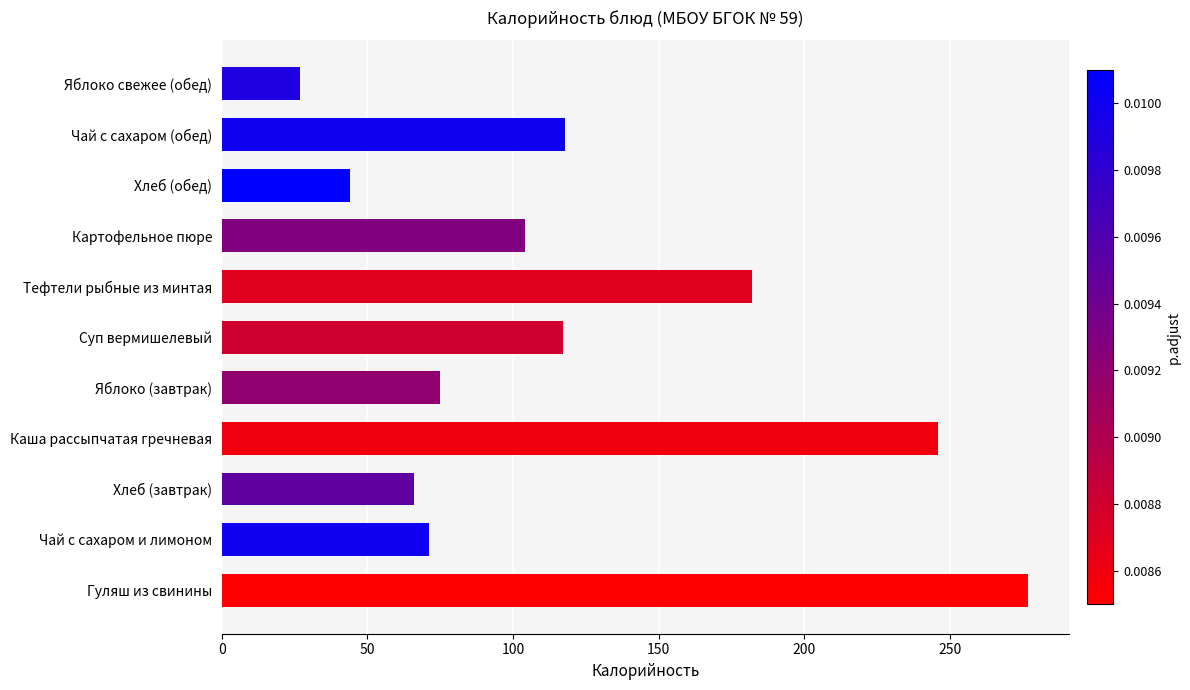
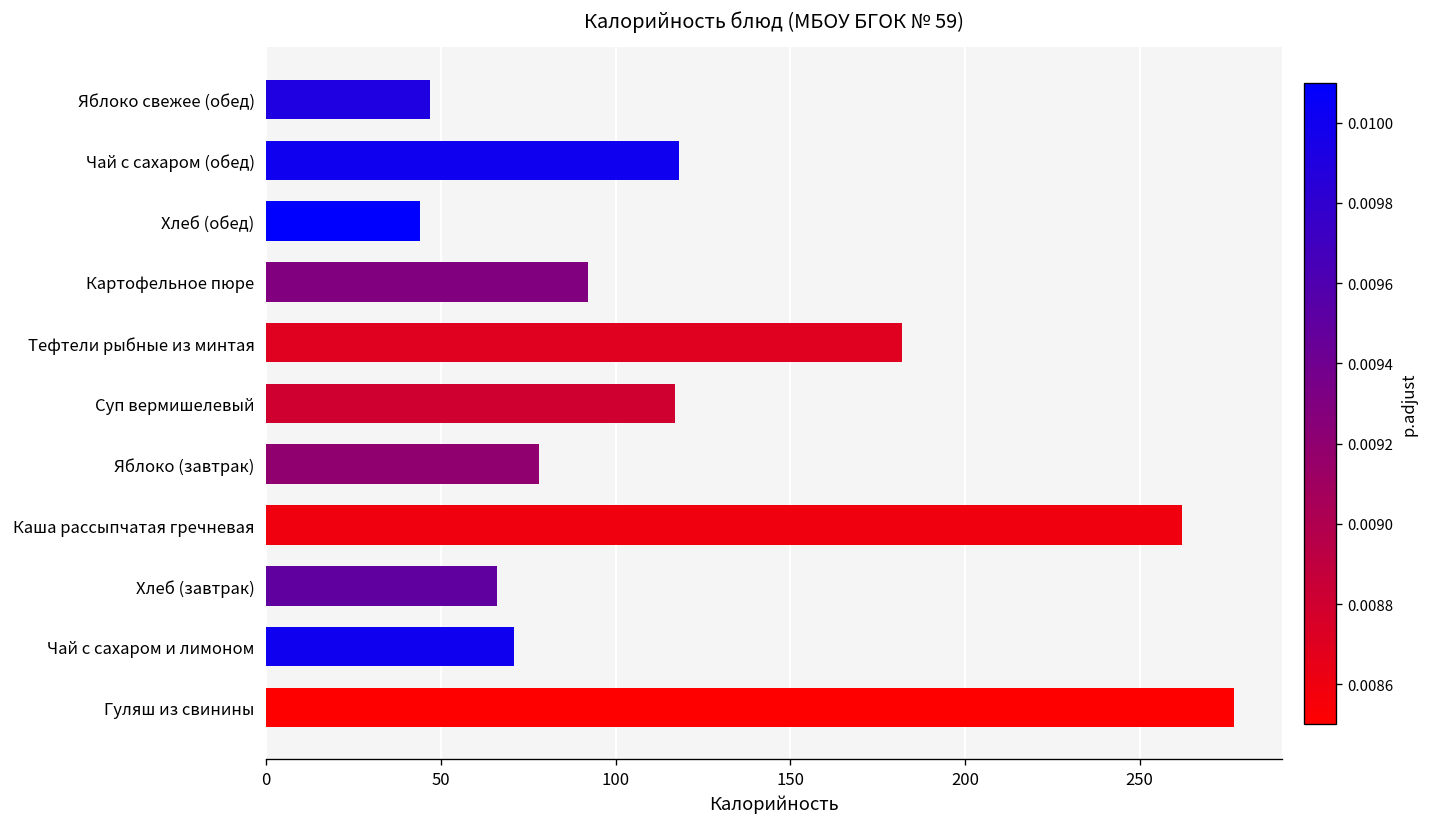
  {
-   "Яблоко свежее (обед)": 27,
+   "Яблоко свежее (обед)": 47,
    "Чай с сахаром (обед)": 118,
    "Хлеб (обед)": 44,
-   "Картофельное пюре": 104,
+   "Картофельное пюре": 92,
    "Тефтели рыбные из минтая": 182,
    "Суп вермишелевый": 117,
-   "Яблоко (завтрак)": 75,
-   "Каша рассыпчатая гречневая": 246,
+   "Яблоко (завтрак)": 78,
+   "Каша рассыпчатая гречневая": 262,
    "Хлеб (завтрак)": 66,
    "Чай с сахаром и лимоном": 71,
    "Гуляш из свинины": 277
  }
